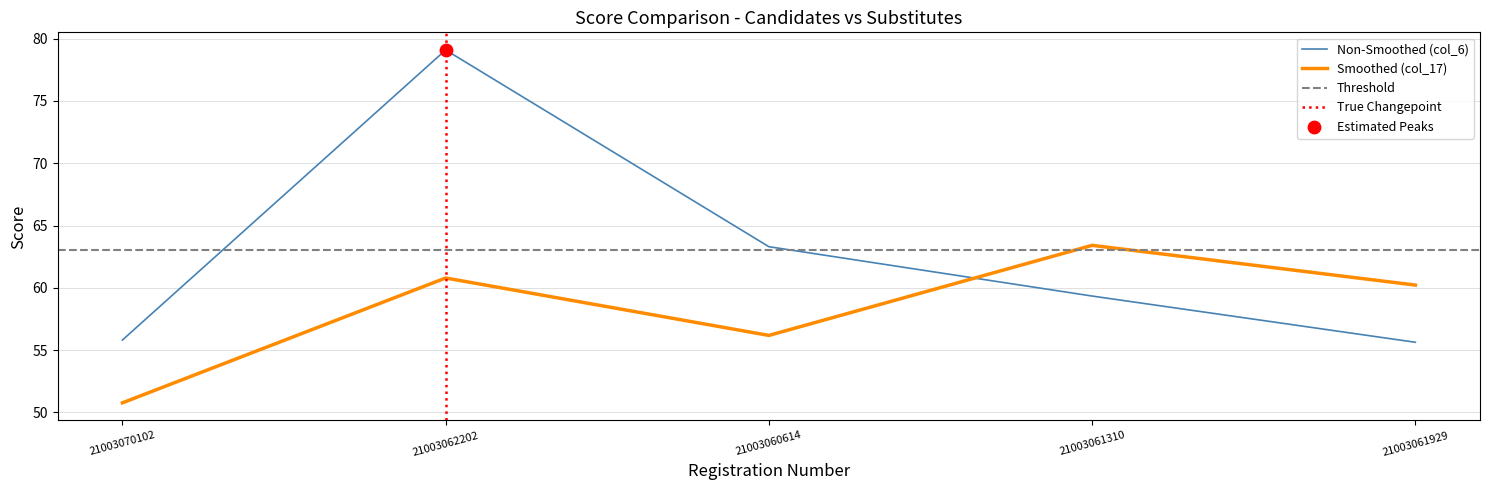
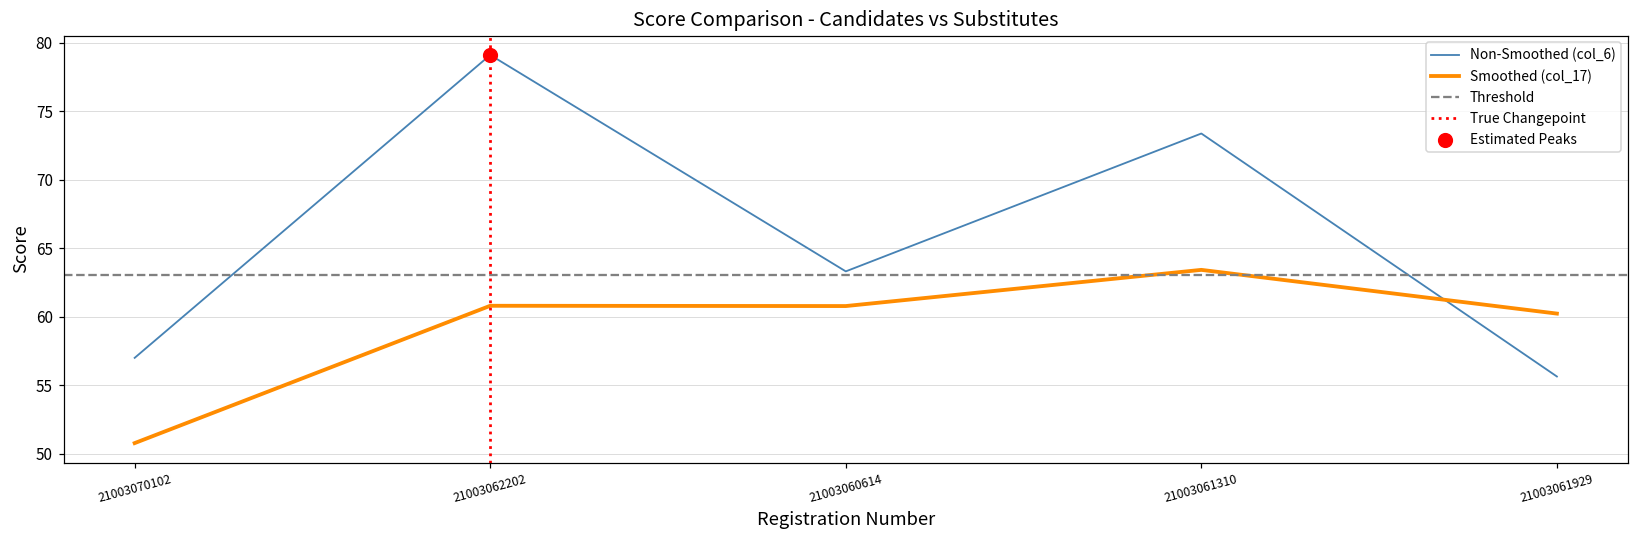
  {
    "Non-Smoothed (col_6)": {
-     "21003070102": 55.8,
+     "21003070102": 57.0,
      "21003060614": 63.3,
-     "21003061310": 59.3,
+     "21003061310": 73.4,
      "21003061929": 55.6
    },
    "Smoothed (col_17)": {
      "21003070102": 50.8,
      "21003062202": 60.8,
-     "21003060614": 56.2,
+     "21003060614": 60.8,
      "21003061310": 63.4,
      "21003061929": 60.2
    }
  }
